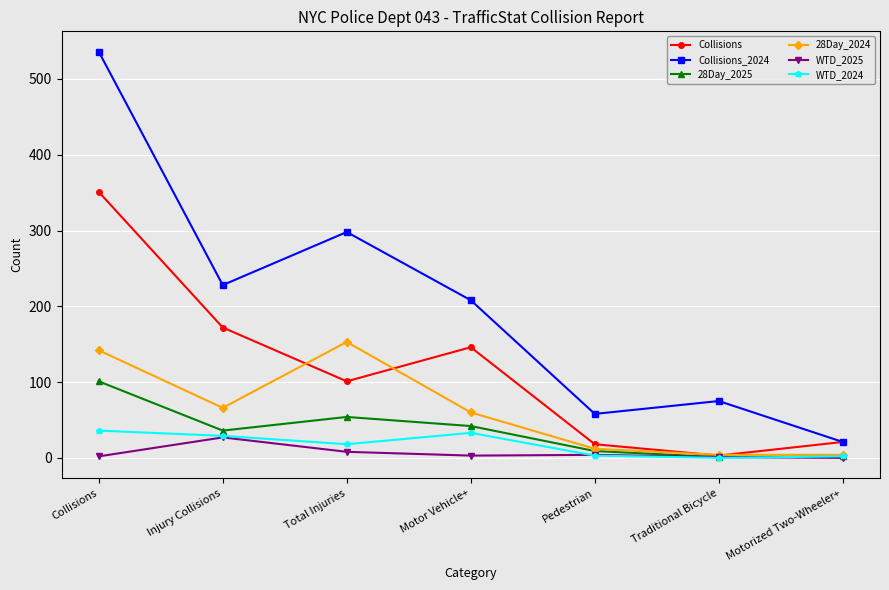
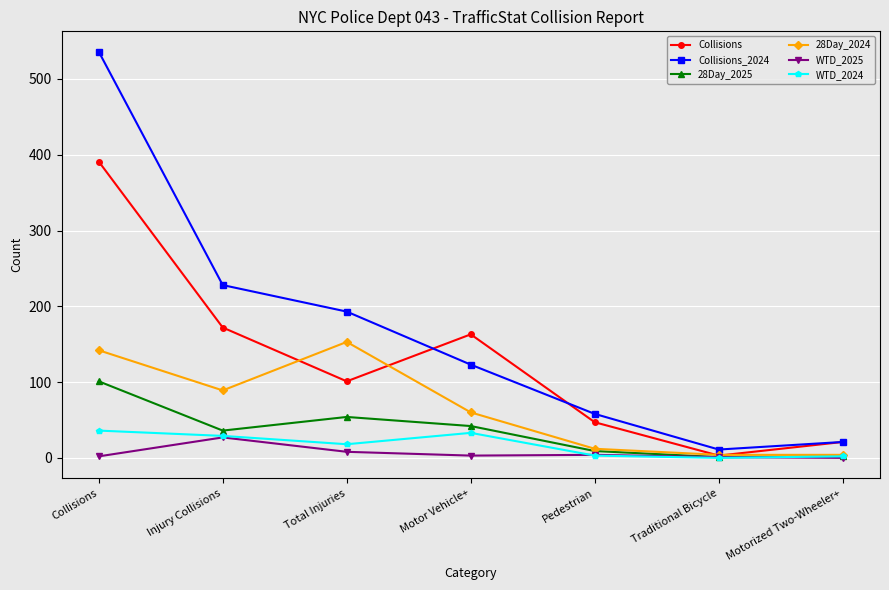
  {
    "Collisions": {
-     "Collisions": 350,
+     "Collisions": 390,
      "Injury Collisions": 170,
      "Total Injuries": 100,
-     "Motor Vehicle+": 150,
-     "Pedestrian": 20
+     "Motor Vehicle+": 160,
+     "Pedestrian": 50
    },
    "Collisions_2024": {
      "Collisions": 540,
      "Injury Collisions": 230,
-     "Total Injuries": 300,
-     "Motor Vehicle+": 210,
+     "Total Injuries": 190,
+     "Motor Vehicle+": 120,
      "Pedestrian": 60,
-     "Traditional Bicycle": 80
+     "Traditional Bicycle": 10
    },
    "28Day_2025": {
      "Collisions": 100,
      "Injury Collisions": 40,
      "Total Injuries": 50,
      "Motor Vehicle+": 40
    },
    "28Day_2024": {
      "Collisions": 140,
-     "Injury Collisions": 70,
+     "Injury Collisions": 90,
      "Total Injuries": 150,
      "Motor Vehicle+": 60
    },
    "WTD_2025": {
      "Collisions": 0,
      "Total Injuries": 10,
      "Motor Vehicle+": 0
    },
    "WTD_2024": {
      "Collisions": 40,
      "Total Injuries": 20,
      "Motor Vehicle+": 30
    }
  }
